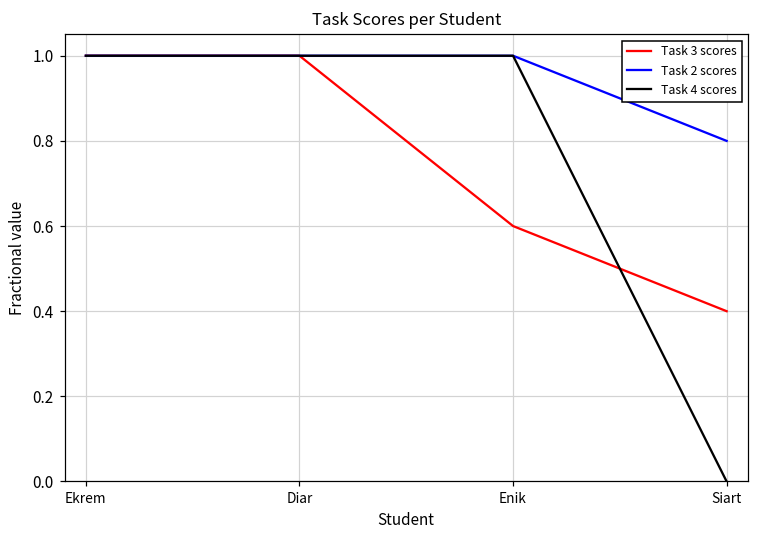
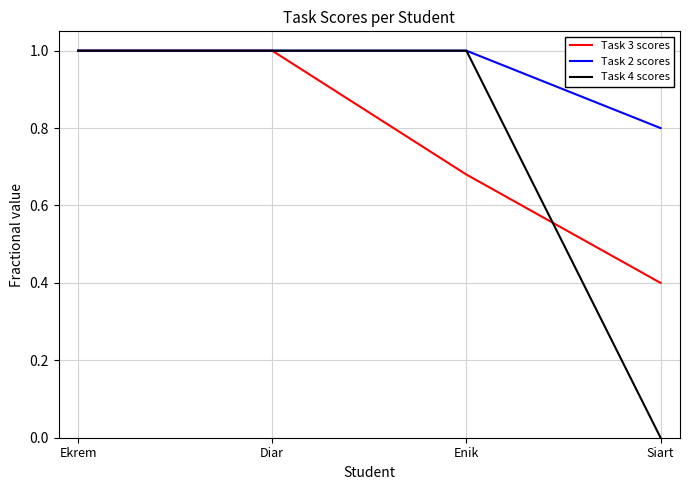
  {
    "Task 3 scores": {
-     "Enik": 0.60,
+     "Enik": 0.68,
      "Siart": 0.40
    },
    "Task 2 scores": {
      "Siart": 0.80
    },
    "Task 4 scores": {
      "Siart": 0.00
    }
  }
